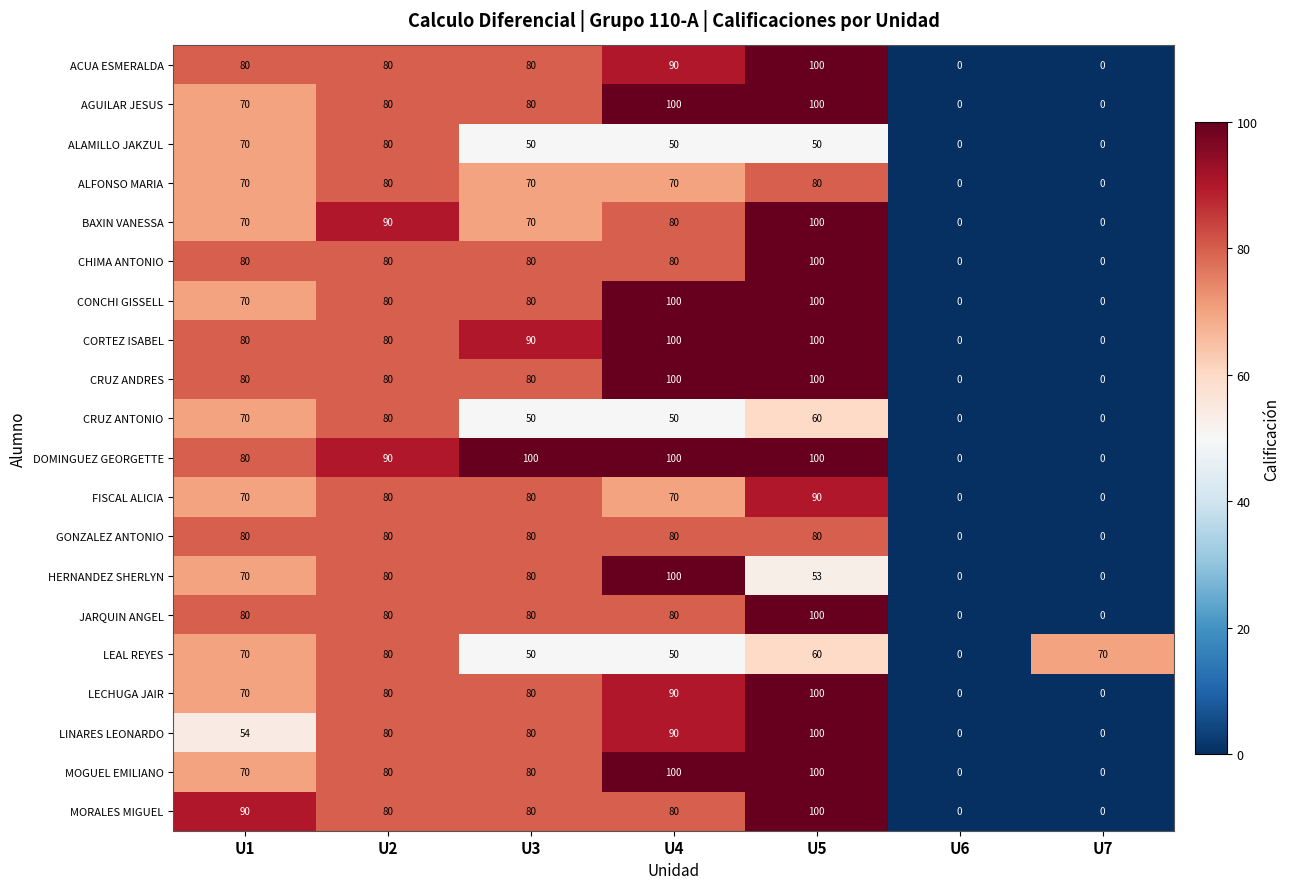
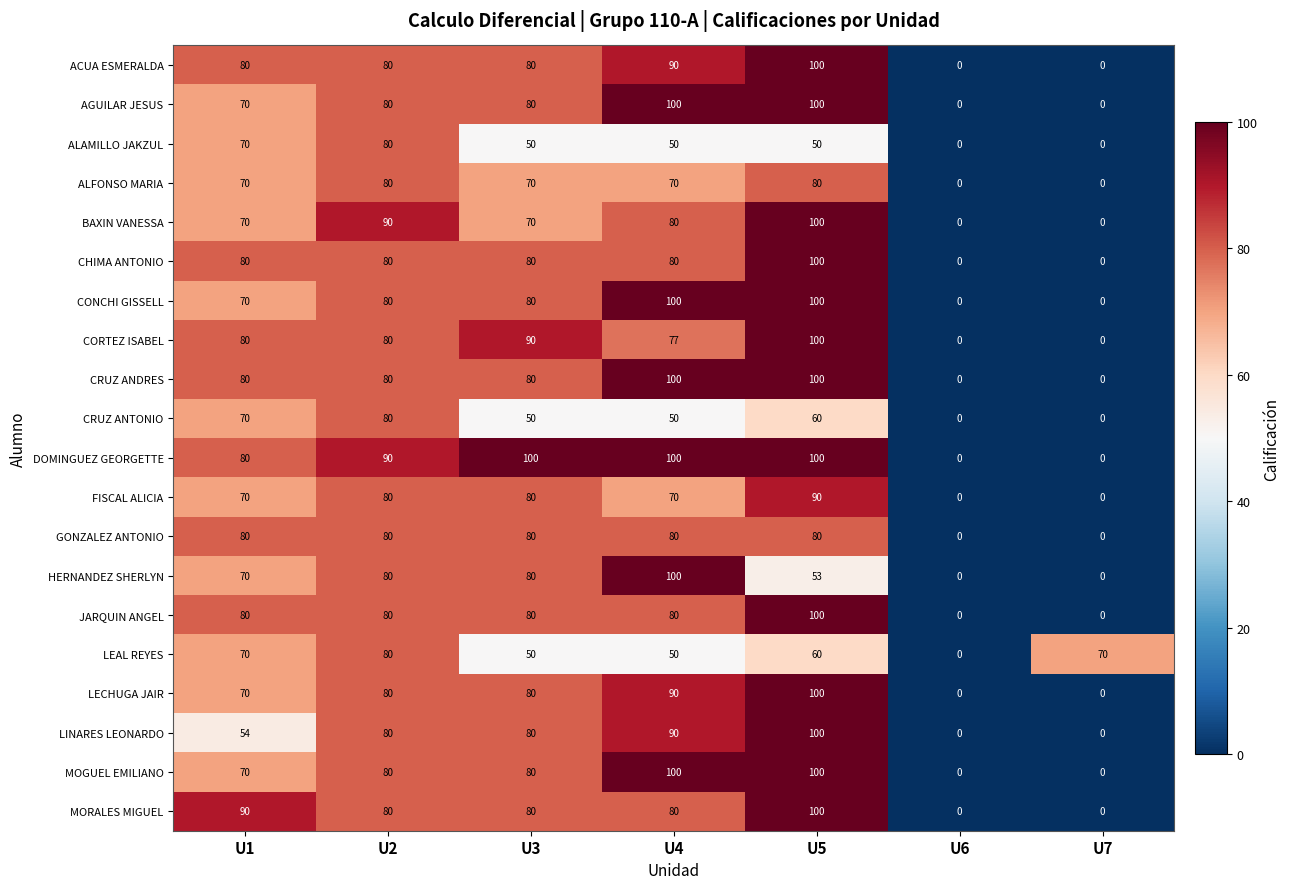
  {
    "ACUA ESMERALDA": {
      "U1": 80,
      "U2": 80,
      "U3": 80,
      "U4": 90,
      "U5": 100,
      "U6": 0,
      "U7": 0
    },
    "AGUILAR JESUS": {
      "U1": 70,
      "U2": 80,
      "U3": 80,
      "U4": 100,
      "U5": 100,
      "U6": 0,
      "U7": 0
    },
    "ALAMILLO JAKZUL": {
      "U1": 70,
      "U2": 80,
      "U3": 50,
      "U4": 50,
      "U5": 50,
      "U6": 0,
      "U7": 0
    },
    "ALFONSO MARIA": {
      "U1": 70,
      "U2": 80,
      "U3": 70,
      "U4": 70,
      "U5": 80,
      "U6": 0,
      "U7": 0
    },
    "BAXIN VANESSA": {
      "U1": 70,
      "U2": 90,
      "U3": 70,
      "U4": 80,
      "U5": 100,
      "U6": 0,
      "U7": 0
    },
    "CHIMA ANTONIO": {
      "U1": 80,
      "U2": 80,
      "U3": 80,
      "U4": 80,
      "U5": 100,
      "U6": 0,
      "U7": 0
    },
    "CONCHI GISSELL": {
      "U1": 70,
      "U2": 80,
      "U3": 80,
      "U4": 100,
      "U5": 100,
      "U6": 0,
      "U7": 0
    },
    "CORTEZ ISABEL": {
      "U1": 80,
      "U2": 80,
      "U3": 90,
-     "U4": 100,
+     "U4": 77,
      "U5": 100,
      "U6": 0,
      "U7": 0
    },
    "CRUZ ANDRES": {
      "U1": 80,
      "U2": 80,
      "U3": 80,
      "U4": 100,
      "U5": 100,
      "U6": 0,
      "U7": 0
    },
    "CRUZ ANTONIO": {
      "U1": 70,
      "U2": 80,
      "U3": 50,
      "U4": 50,
      "U5": 60,
      "U6": 0,
      "U7": 0
    },
    "DOMINGUEZ GEORGETTE": {
      "U1": 80,
      "U2": 90,
      "U3": 100,
      "U4": 100,
      "U5": 100,
      "U6": 0,
      "U7": 0
    },
    "FISCAL ALICIA": {
      "U1": 70,
      "U2": 80,
      "U3": 80,
      "U4": 70,
      "U5": 90,
      "U6": 0,
      "U7": 0
    },
    "GONZALEZ ANTONIO": {
      "U1": 80,
      "U2": 80,
      "U3": 80,
      "U4": 80,
      "U5": 80,
      "U6": 0,
      "U7": 0
    },
    "HERNANDEZ SHERLYN": {
      "U1": 70,
      "U2": 80,
      "U3": 80,
      "U4": 100,
      "U5": 53,
      "U6": 0,
      "U7": 0
    },
    "JARQUIN ANGEL": {
      "U1": 80,
      "U2": 80,
      "U3": 80,
      "U4": 80,
      "U5": 100,
      "U6": 0,
      "U7": 0
    },
    "LEAL REYES": {
      "U1": 70,
      "U2": 80,
      "U3": 50,
      "U4": 50,
      "U5": 60,
      "U6": 0,
      "U7": 70
    },
    "LECHUGA JAIR": {
      "U1": 70,
      "U2": 80,
      "U3": 80,
      "U4": 90,
      "U5": 100,
      "U6": 0,
      "U7": 0
    },
    "LINARES LEONARDO": {
      "U1": 54,
      "U2": 80,
      "U3": 80,
      "U4": 90,
      "U5": 100,
      "U6": 0,
      "U7": 0
    },
    "MOGUEL EMILIANO": {
      "U1": 70,
      "U2": 80,
      "U3": 80,
      "U4": 100,
      "U5": 100,
      "U6": 0,
      "U7": 0
    },
    "MORALES MIGUEL": {
      "U1": 90,
      "U2": 80,
      "U3": 80,
      "U4": 80,
      "U5": 100,
      "U6": 0,
      "U7": 0
    }
  }
